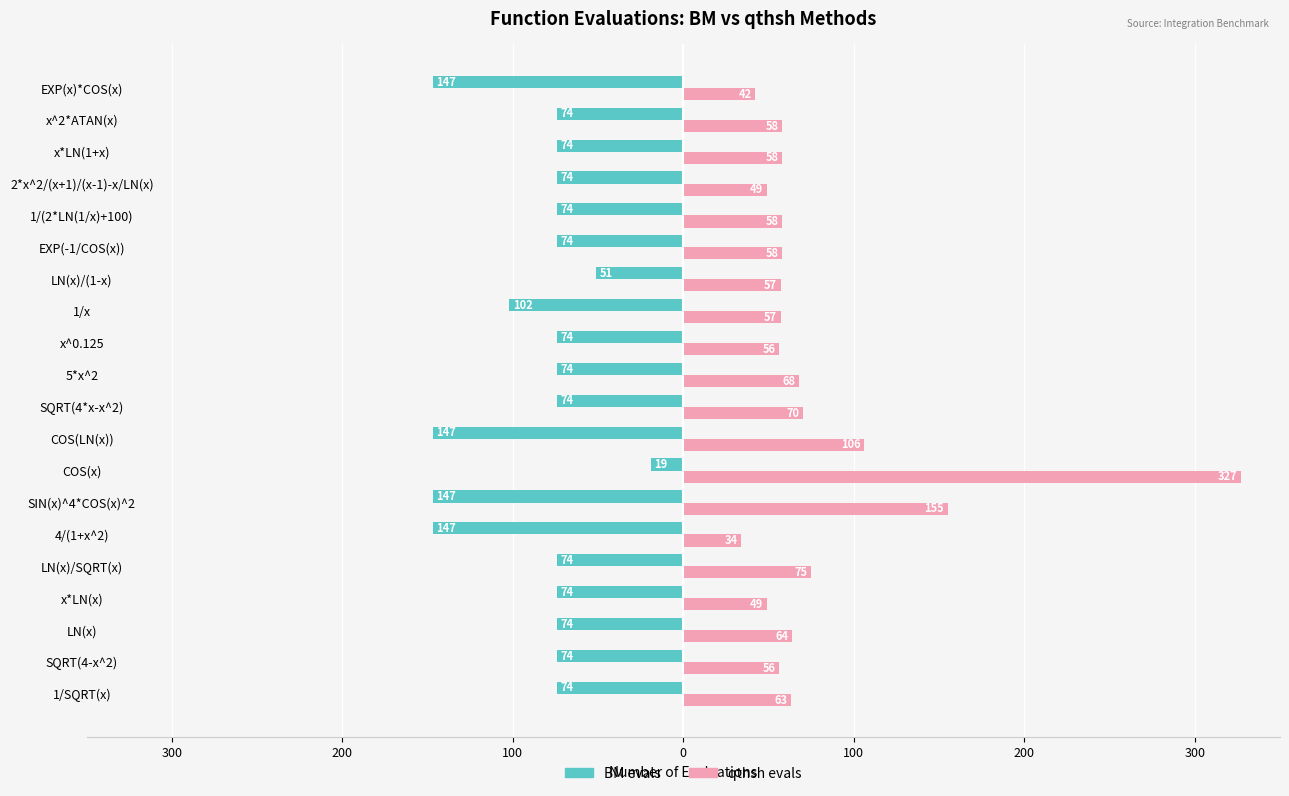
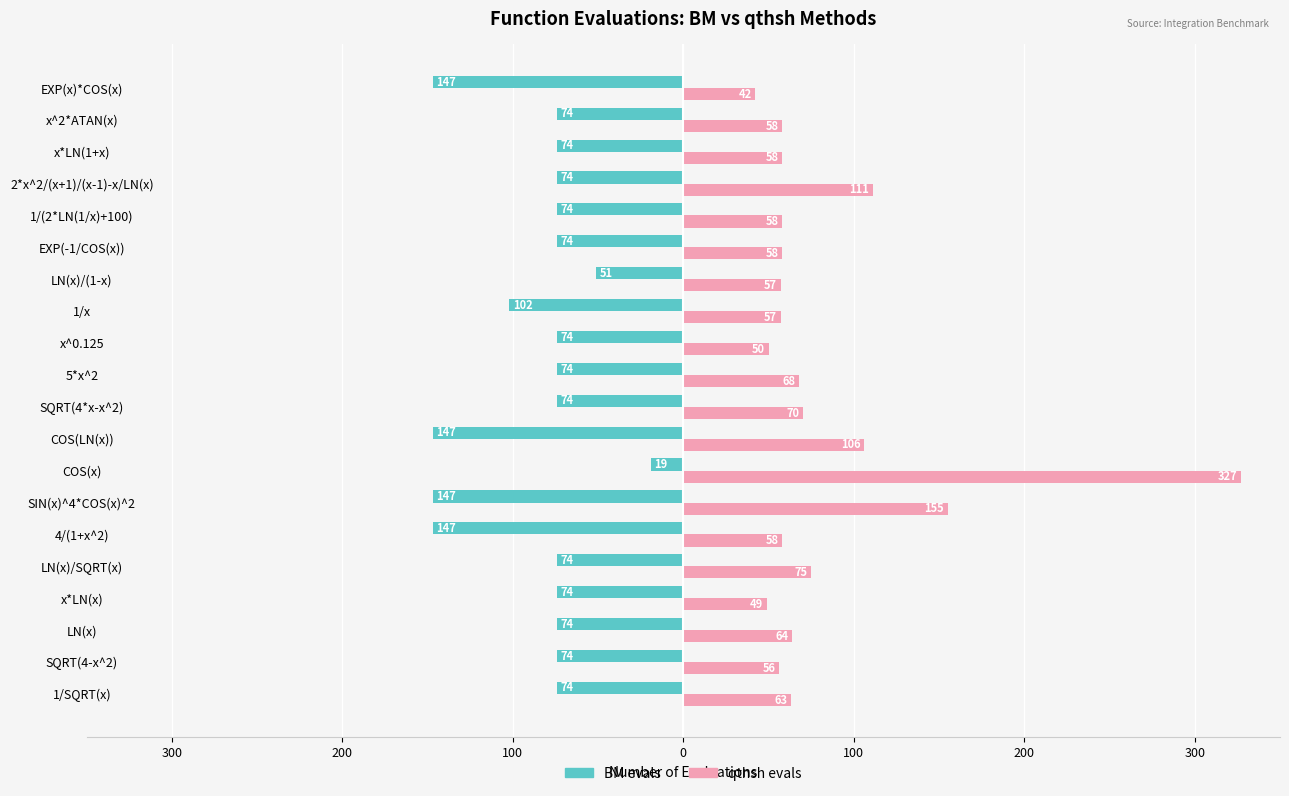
  {
    "qthsh evals": {
      "EXP(x)*COS(x)": 42,
      "x^2*ATAN(x)": 58,
      "x*LN(1+x)": 58,
-     "2*x^2/(x+1)/(x-1)-x/LN(x)": 49,
+     "2*x^2/(x+1)/(x-1)-x/LN(x)": 111,
      "1/(2*LN(1/x)+100)": 58,
      "EXP(-1/COS(x))": 58,
      "LN(x)/(1-x)": 57,
      "1/x": 57,
-     "x^0.125": 56,
+     "x^0.125": 50,
      "5*x^2": 68,
      "SQRT(4*x-x^2)": 70,
      "COS(LN(x))": 106,
      "COS(x)": 327,
      "SIN(x)^4*COS(x)^2": 155,
-     "4/(1+x^2)": 34,
+     "4/(1+x^2)": 58,
      "LN(x)/SQRT(x)": 75,
      "x*LN(x)": 49,
      "LN(x)": 64,
      "SQRT(4-x^2)": 56,
      "1/SQRT(x)": 63
    }
  }
